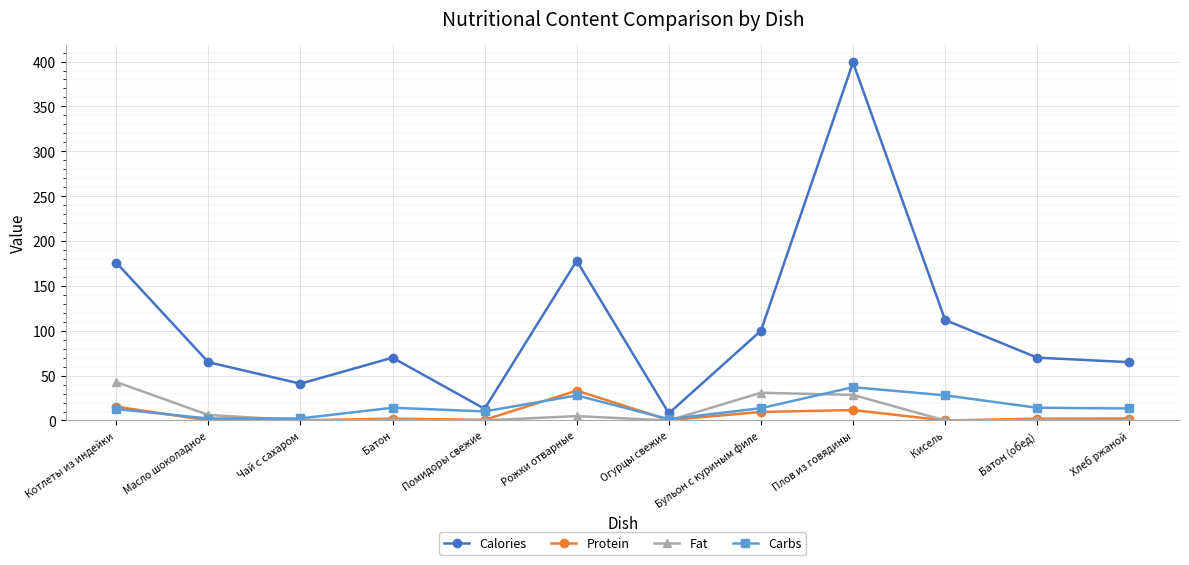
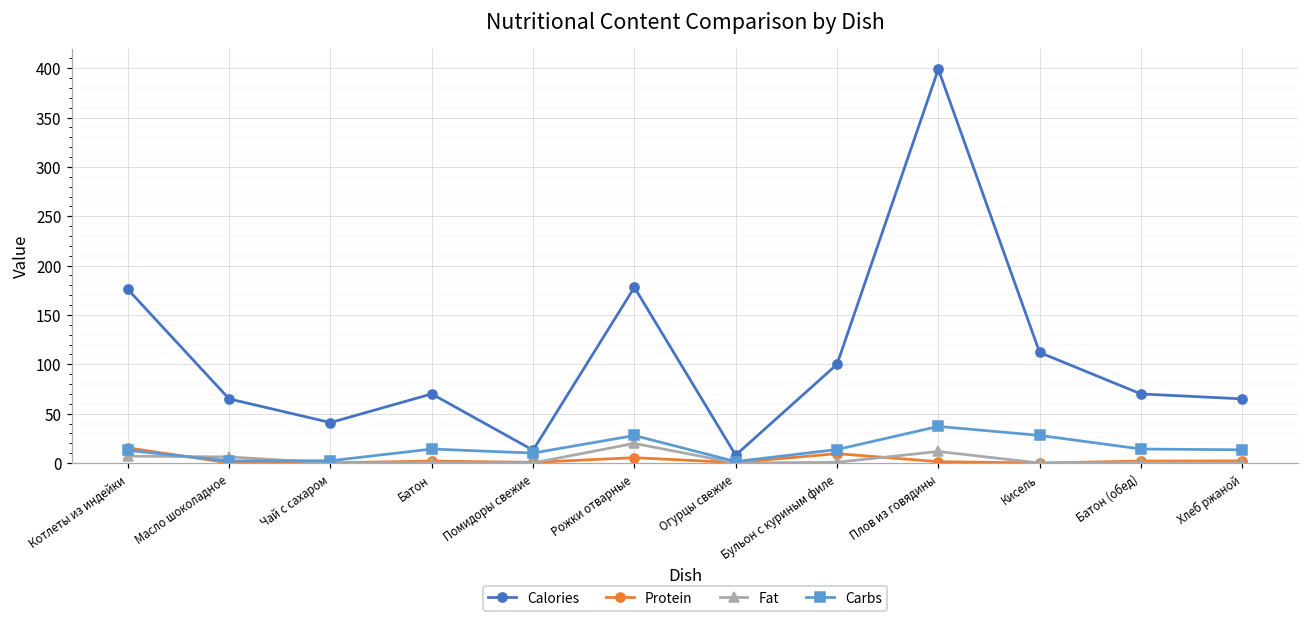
  {
    "Protein": {
-     "Рожки отварные": 30,
+     "Рожки отварные": 10,
      "Бульон с куриным филе": 10,
-     "Плов из говядины": 10
+     "Плов из говядины": 0
    },
    "Fat": {
-     "Котлеты из индейки": 40,
+     "Котлеты из индейки": 10,
      "Масло шоколадное": 10,
-     "Рожки отварные": 0,
-     "Бульон с куриным филе": 30,
-     "Плов из говядины": 30
+     "Рожки отварные": 20,
+     "Бульон с куриным филе": 0,
+     "Плов из говядины": 10
    }
  }
